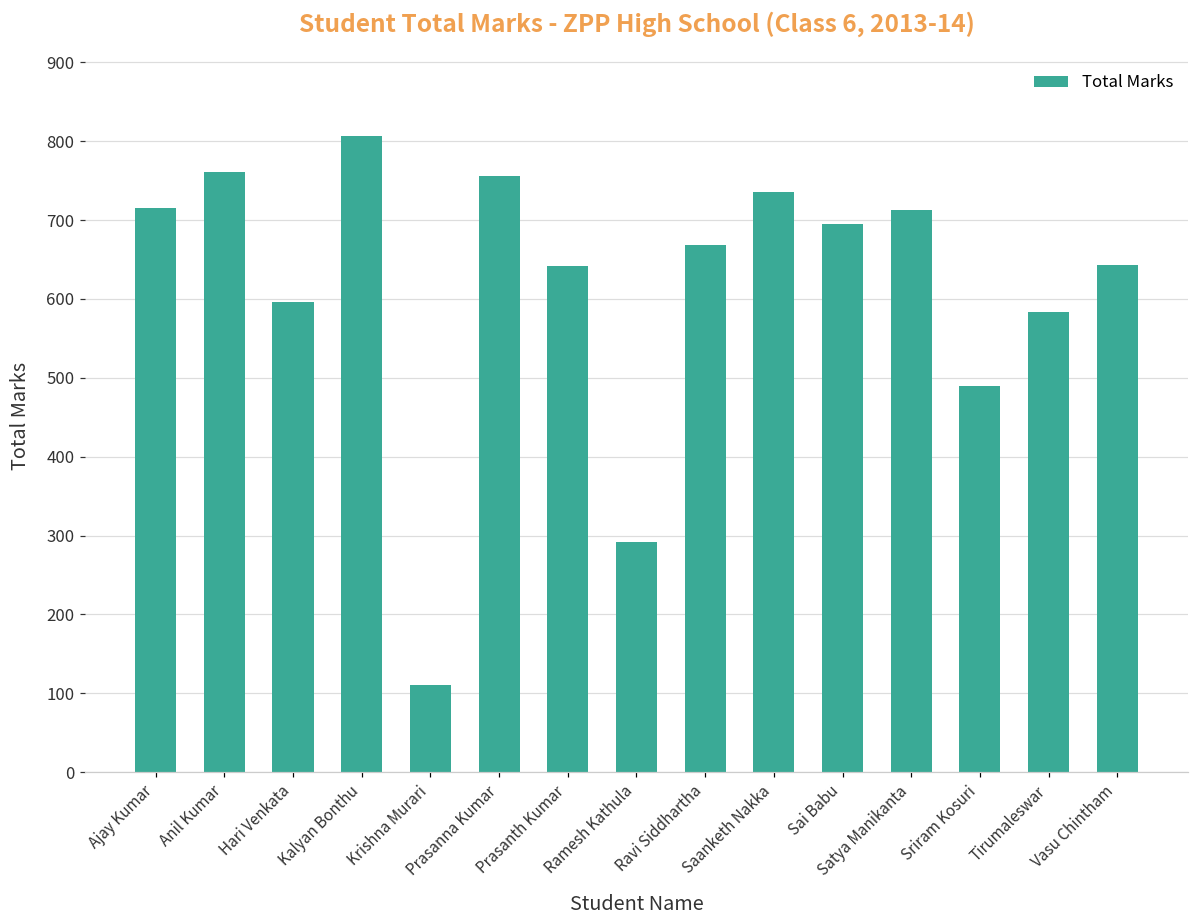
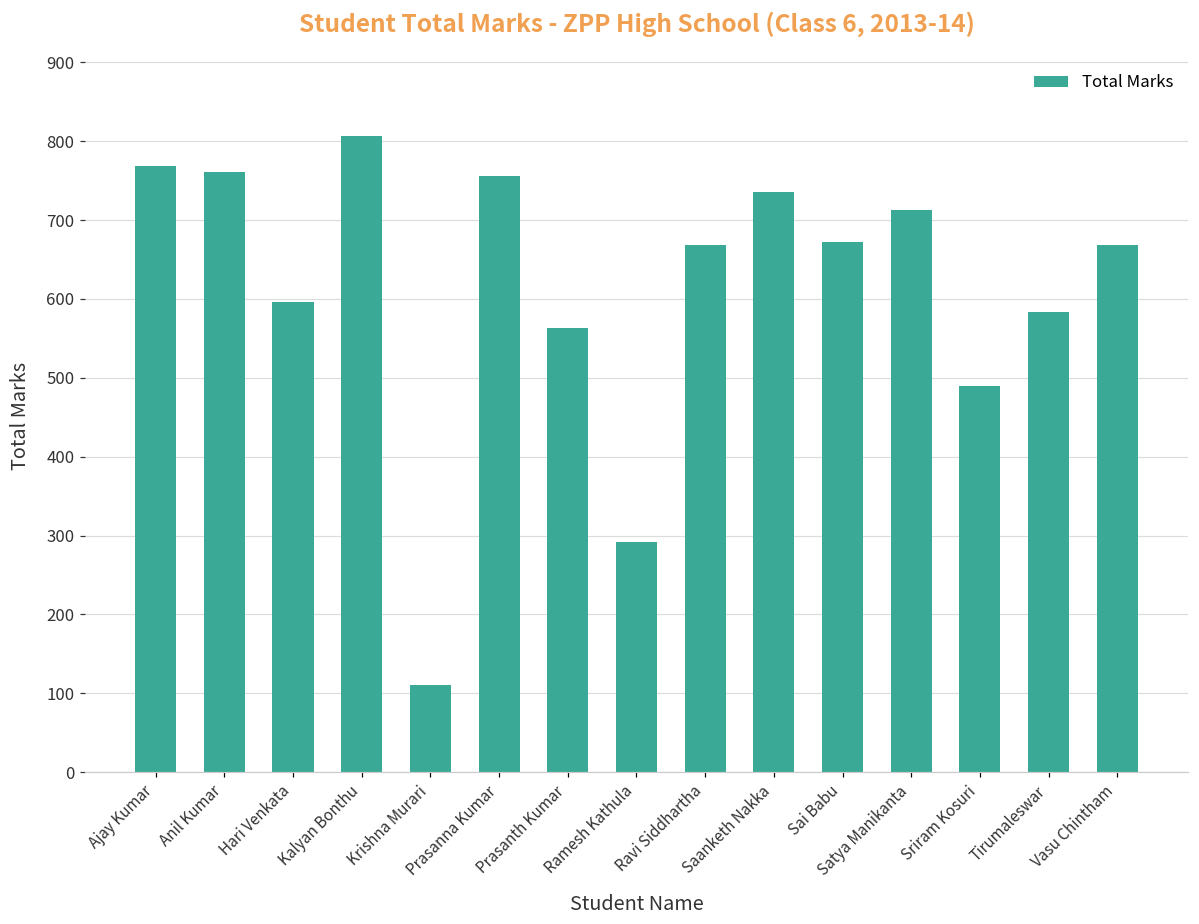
  {
-   "Ajay Kumar": 720,
+   "Ajay Kumar": 770,
    "Anil Kumar": 760,
    "Hari Venkata": 600,
    "Kalyan Bonthu": 810,
    "Krishna Murari": 110,
    "Prasanna Kumar": 760,
-   "Prasanth Kumar": 640,
+   "Prasanth Kumar": 560,
    "Ramesh Kathula": 290,
    "Ravi Siddhartha": 670,
    "Saanketh Nakka": 740,
-   "Sai Babu": 700,
+   "Sai Babu": 670,
    "Satya Manikanta": 710,
    "Sriram Kosuri": 490,
    "Tirumaleswar": 580,
-   "Vasu Chintham": 640
+   "Vasu Chintham": 670
  }
